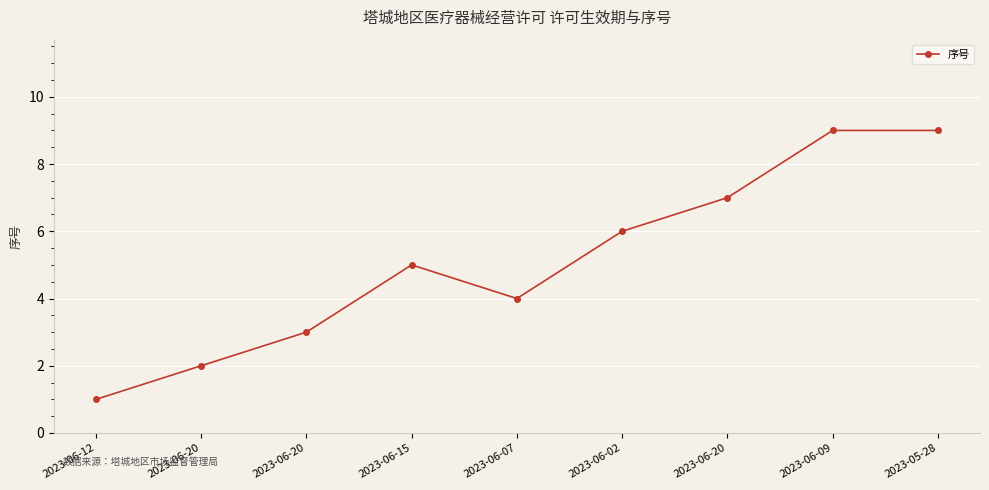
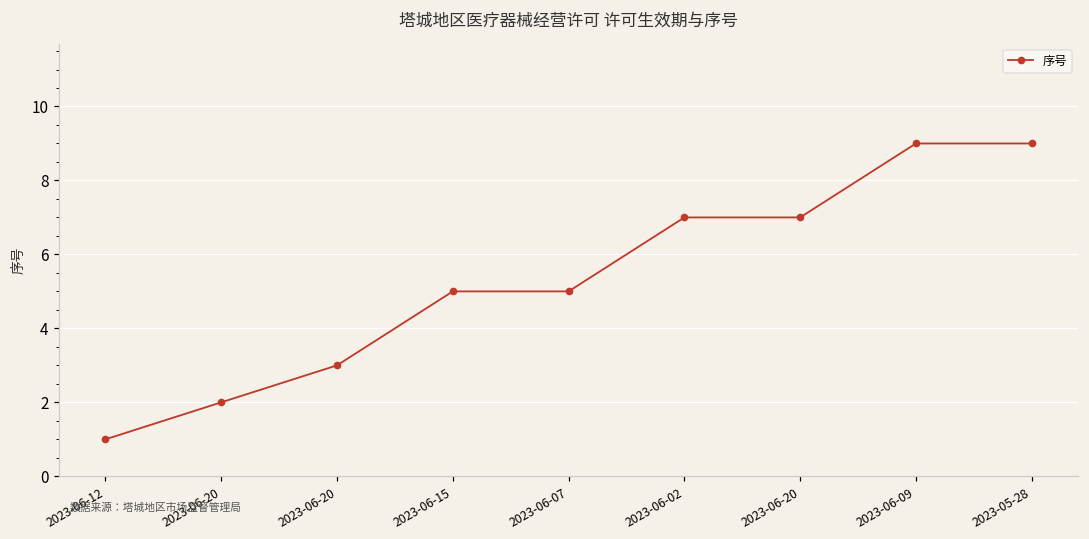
  {
    "2023-06-12": 1,
    "2023-06-15": 5,
-   "2023-06-07": 4,
-   "2023-06-02": 6,
+   "2023-06-07": 5,
+   "2023-06-02": 7,
    "2023-06-09": 9,
    "2023-05-28": 9
  }
